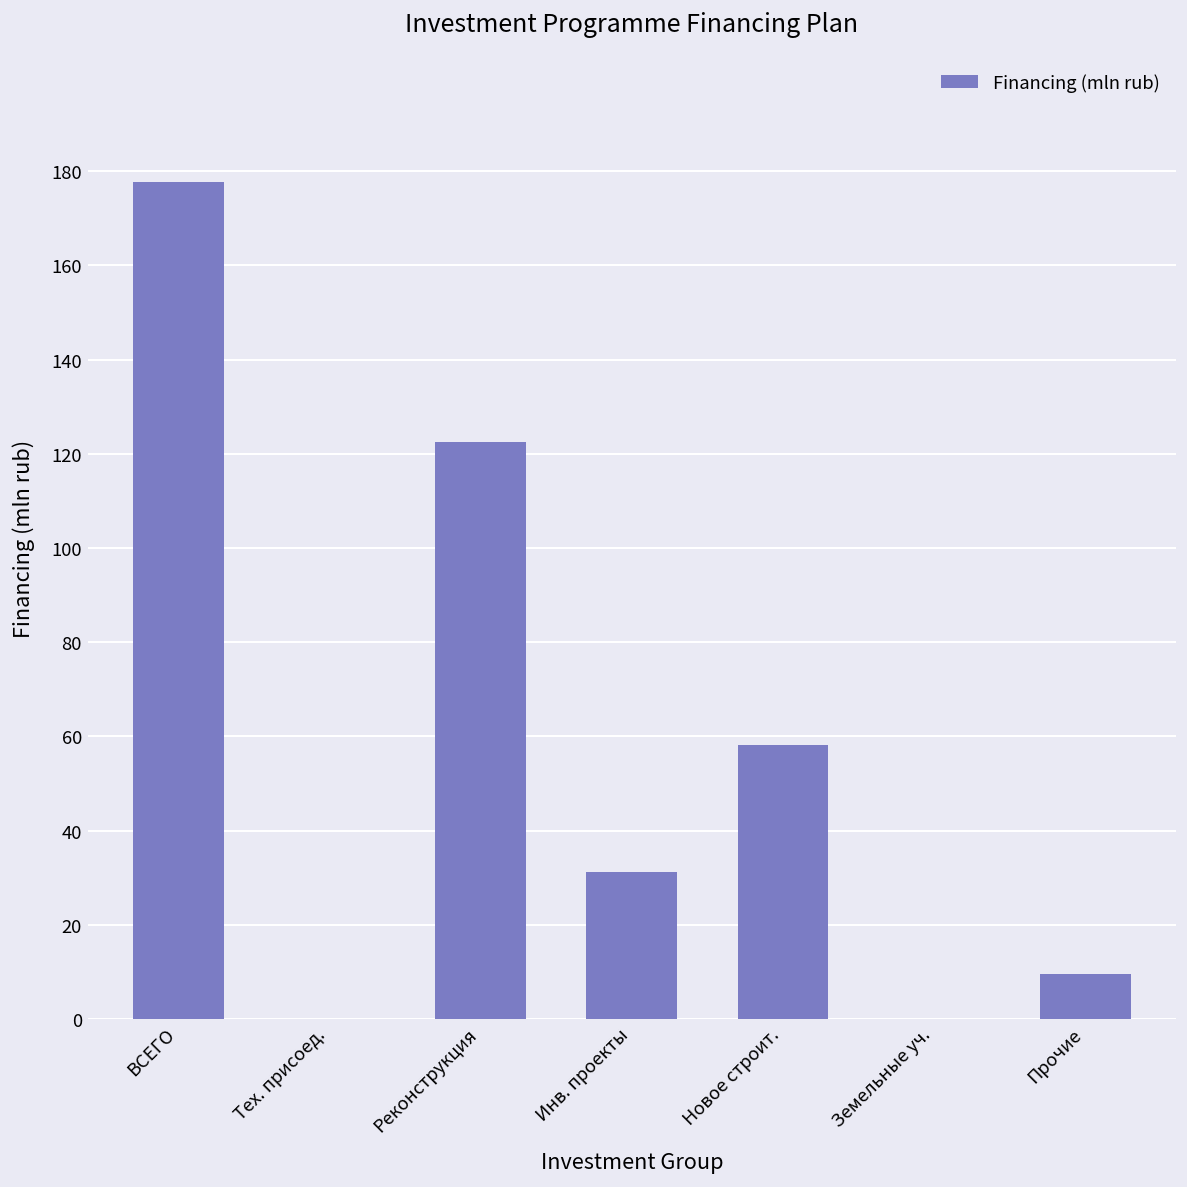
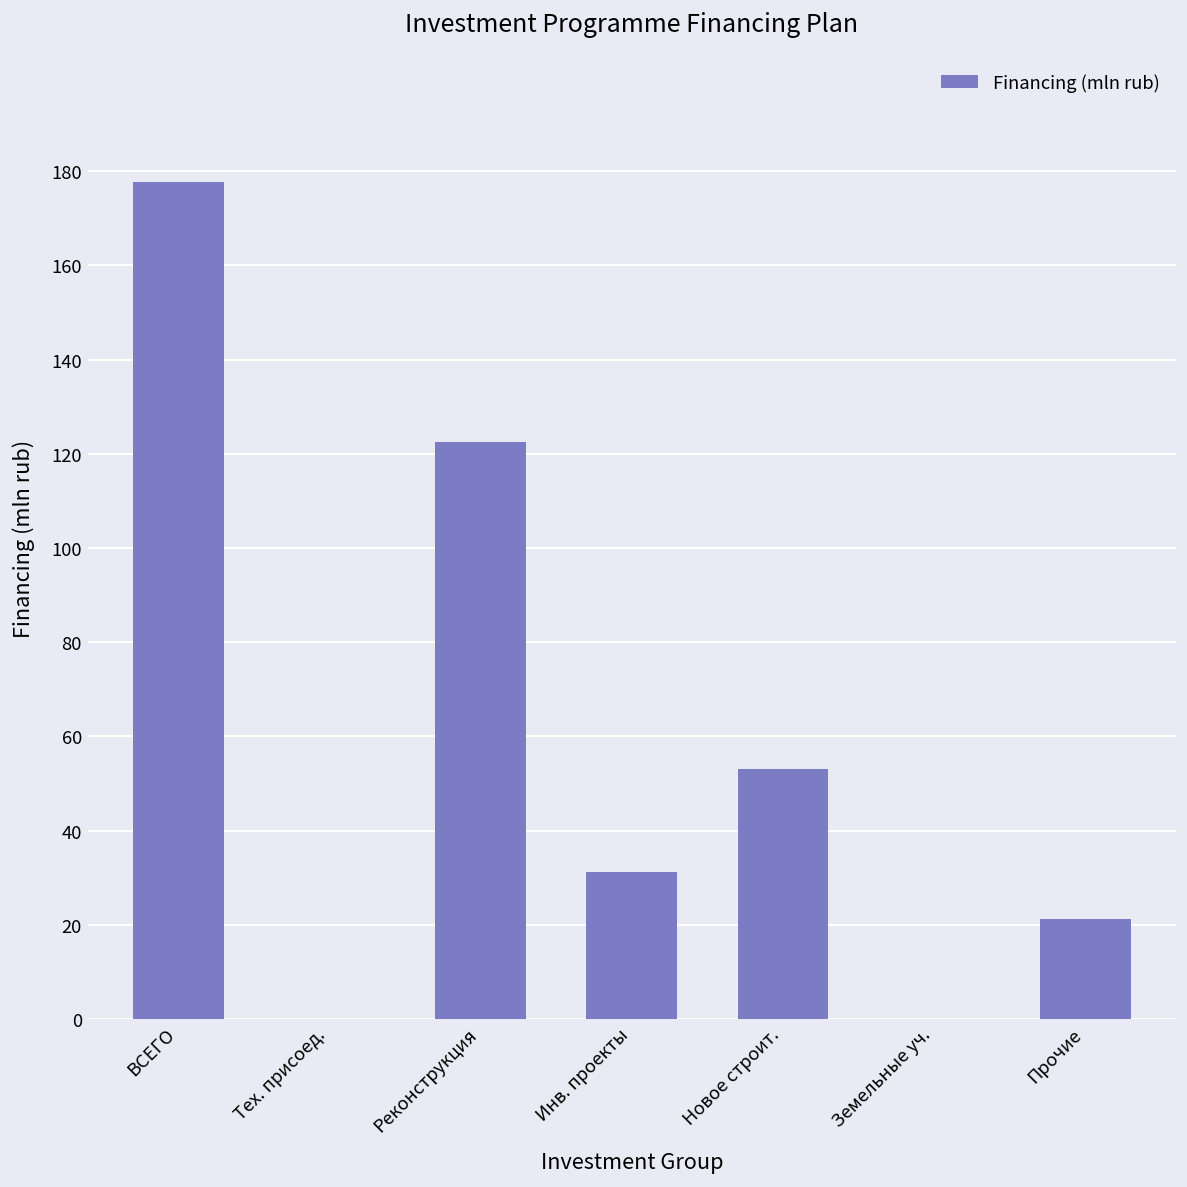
  {
    "ВСЕГО": 178,
    "Тех. присоед.": 0,
    "Реконструкция": 122,
    "Инв. проекты": 31,
-   "Новое строит.": 58,
+   "Новое строит.": 53,
    "Земельные уч.": 0,
-   "Прочие": 10
+   "Прочие": 21
  }
